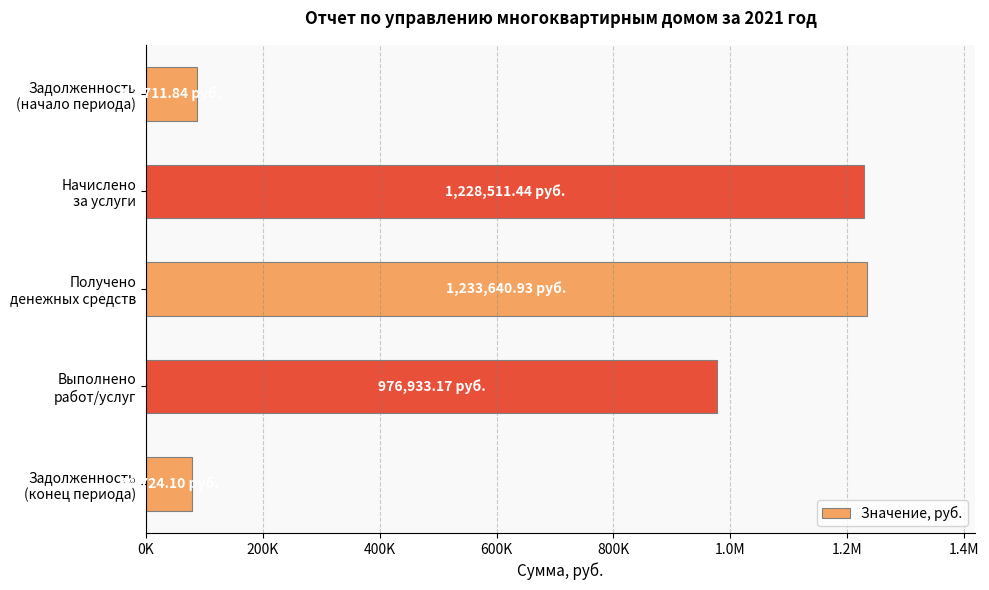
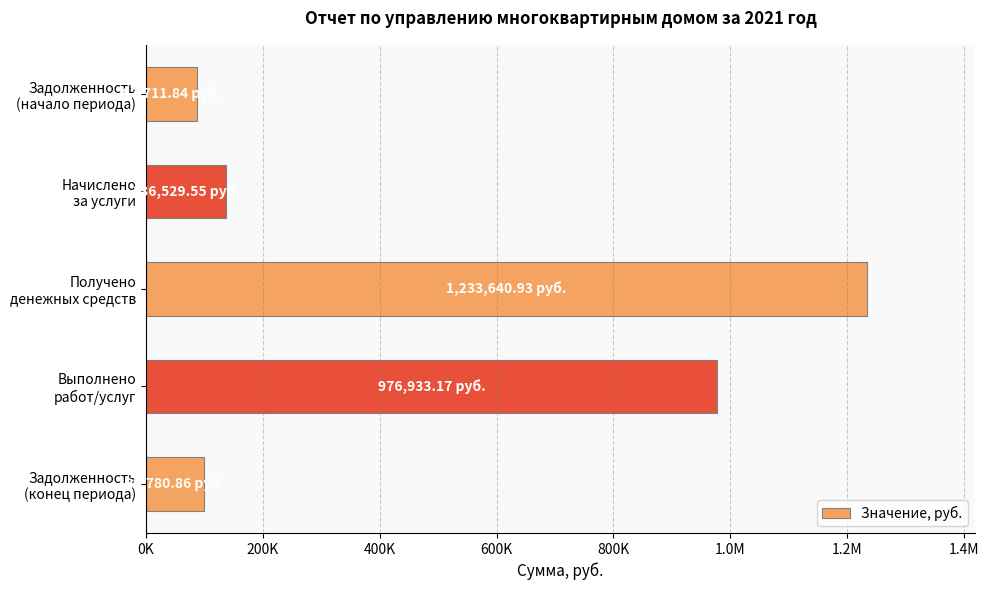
  {
    "Задолженность (начало периода)": "87,711.84",
-   "Начислено за услуги": "1,228,511.44",
+   "Начислено за услуги": "136,529.55",
    "Получено денежных средств": "1,233,640.93",
    "Выполнено работ/услуг": "976,933.17",
-   "Задолженность (конец периода)": "80000"
+   "Задолженность (конец периода)": "100000"
  }
